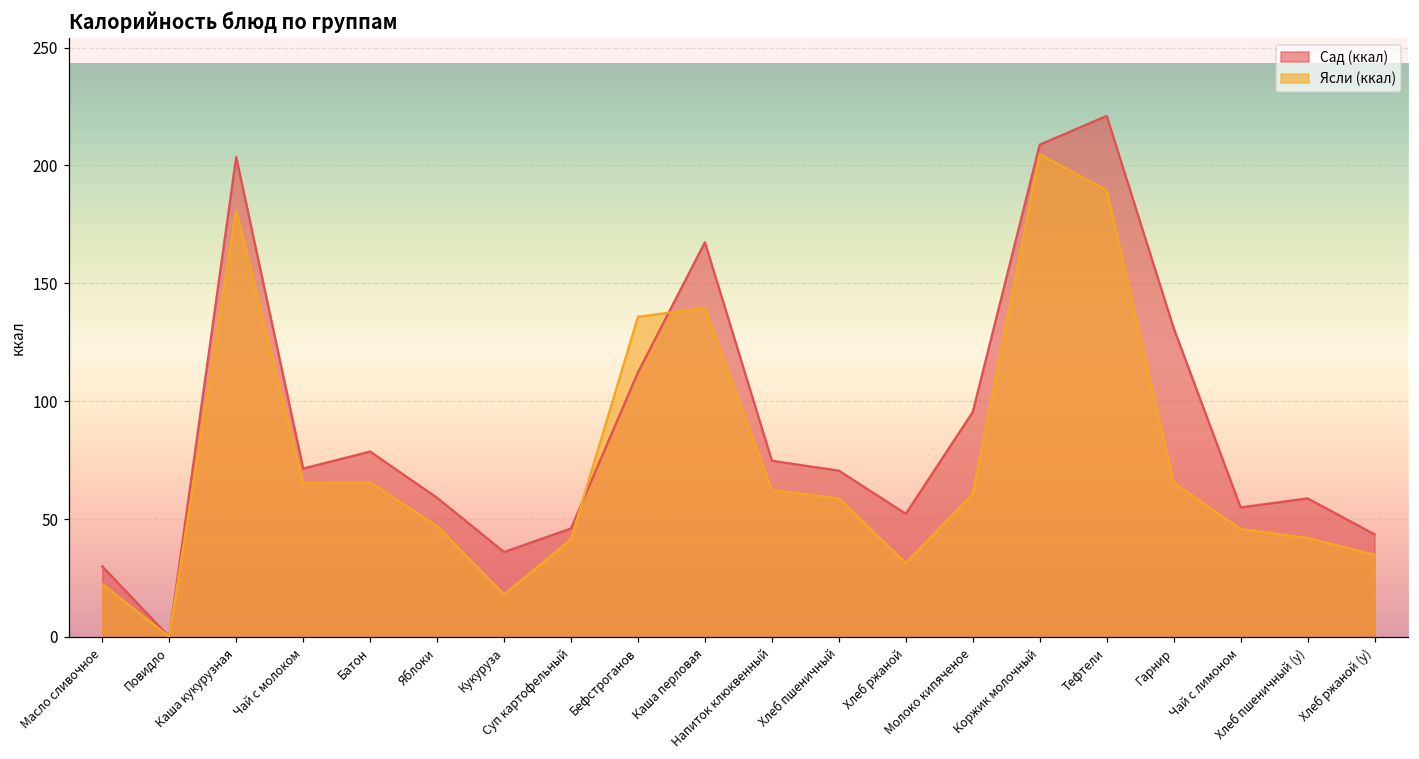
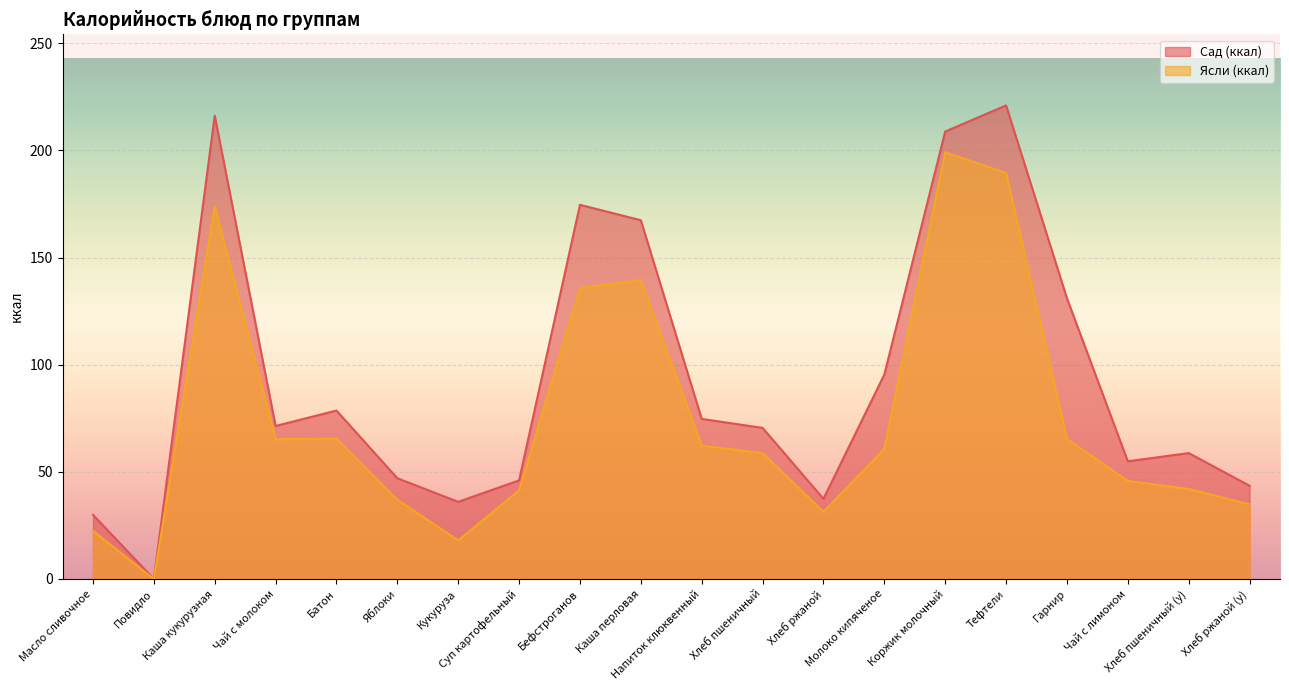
  {
    "Сад (ккал)": {
      "Масло сливочное": 30,
-     "Каша кукурузная": 204,
+     "Каша кукурузная": 216,
      "Чай с молоком": 71,
      "Батон": 79,
-     "Яблоки": 59,
+     "Яблоки": 47,
      "Кукуруза": 36,
      "Суп картофельный": 46,
-     "Бефстроганов": 112,
+     "Бефстроганов": 175,
      "Каша перловая": 167,
      "Напиток клюквенный": 75,
      "Хлеб пшеничный": 71,
-     "Хлеб ржаной": 52,
+     "Хлеб ржаной": 37,
      "Молоко кипяченое": 95,
      "Коржик молочный": 209,
      "Тефтели": 221,
      "Гарнир": 131,
      "Чай с лимоном": 55,
      "Хлеб пшеничный (у)": 59,
      "Хлеб ржаной (у)": 44
    },
    "Ясли (ккал)": {
      "Масло сливочное": 22,
-     "Каша кукурузная": 181,
+     "Каша кукурузная": 174,
      "Чай с молоком": 65,
      "Батон": 66,
-     "Яблоки": 47,
+     "Яблоки": 37,
      "Кукуруза": 18,
      "Суп картофельный": 41,
      "Бефстроганов": 136,
      "Каша перловая": 140,
      "Напиток клюквенный": 62,
      "Хлеб пшеничный": 59,
      "Хлеб ржаной": 31,
      "Молоко кипяченое": 61,
-     "Коржик молочный": 205,
+     "Коржик молочный": 199,
      "Тефтели": 189,
      "Гарнир": 65,
      "Чай с лимоном": 46,
      "Хлеб пшеничный (у)": 42,
      "Хлеб ржаной (у)": 35
    }
  }
